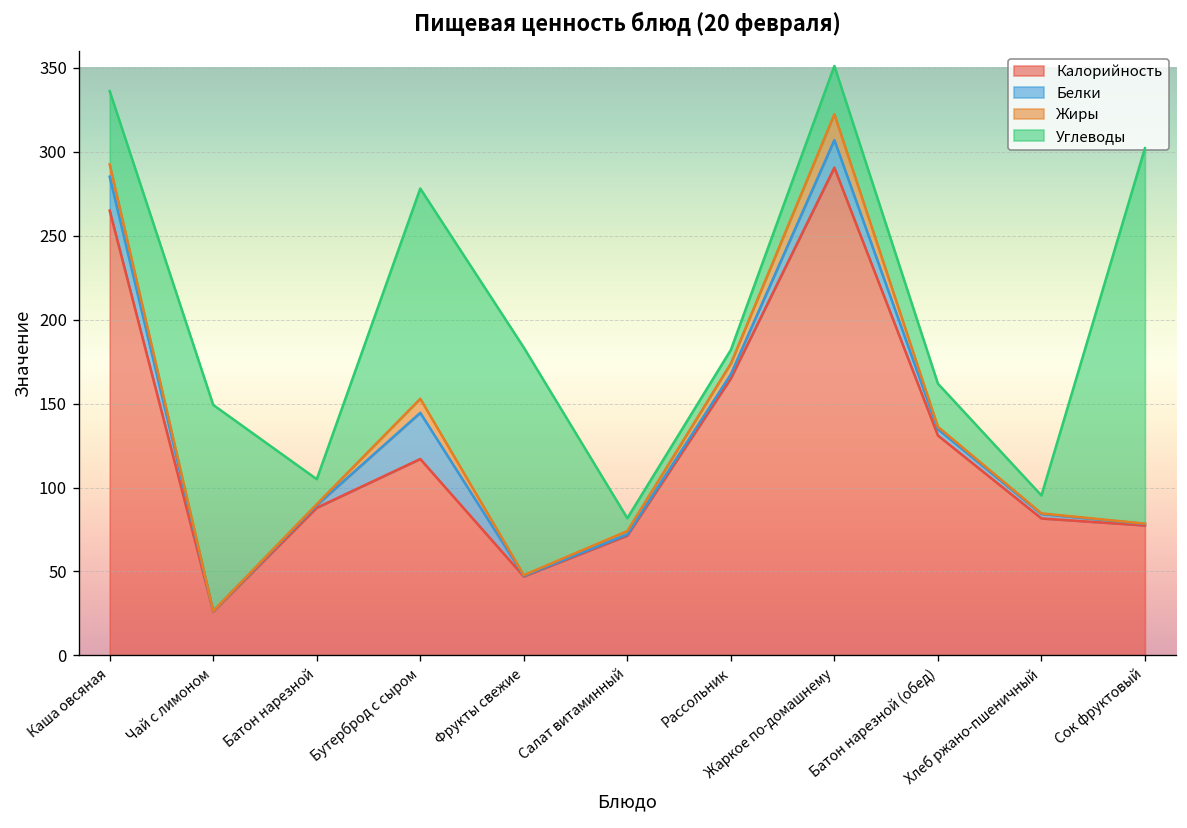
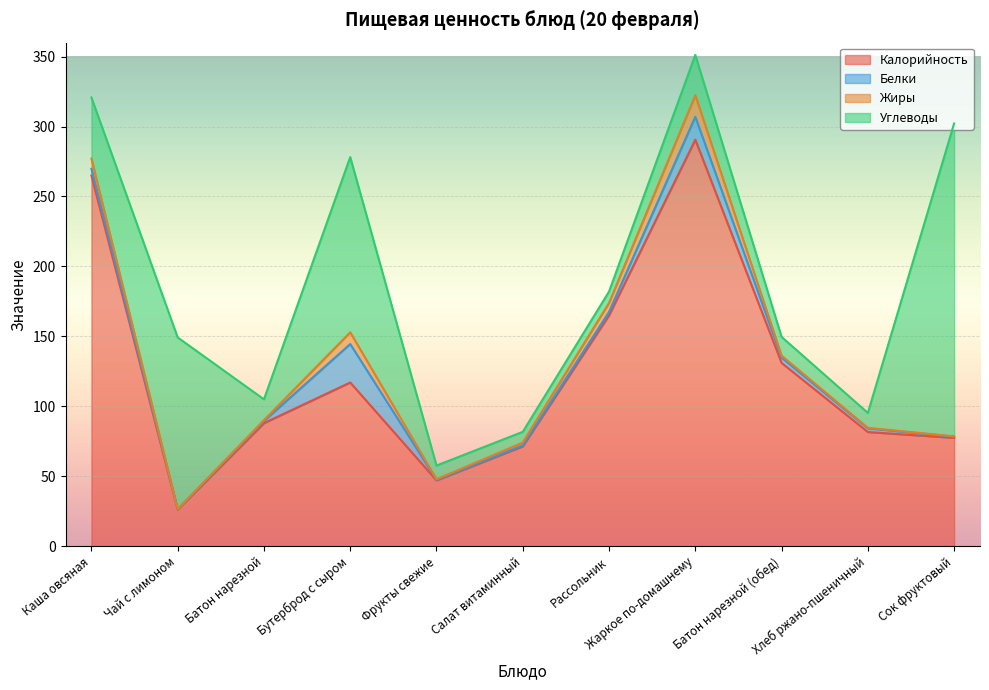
  {
    "Белки": {
-     "Каша овсяная": 20,
+     "Каша овсяная": 5,
      "Бутерброд с сыром": 28,
      "Рассольник": 3,
      "Жаркое по-домашнему": 16
    },
    "Углеводы": {
      "Каша овсяная": 44,
      "Чай с лимоном": 123,
      "Батон нарезной": 15,
      "Бутерброд с сыром": 125,
-     "Фрукты свежие": 136,
+     "Фрукты свежие": 10,
      "Салат витаминный": 8,
      "Рассольник": 8,
      "Жаркое по-домашнему": 29,
-     "Батон нарезной (обед)": 26,
+     "Батон нарезной (обед)": 13,
      "Хлеб ржано-пшеничный": 11
    }
  }
